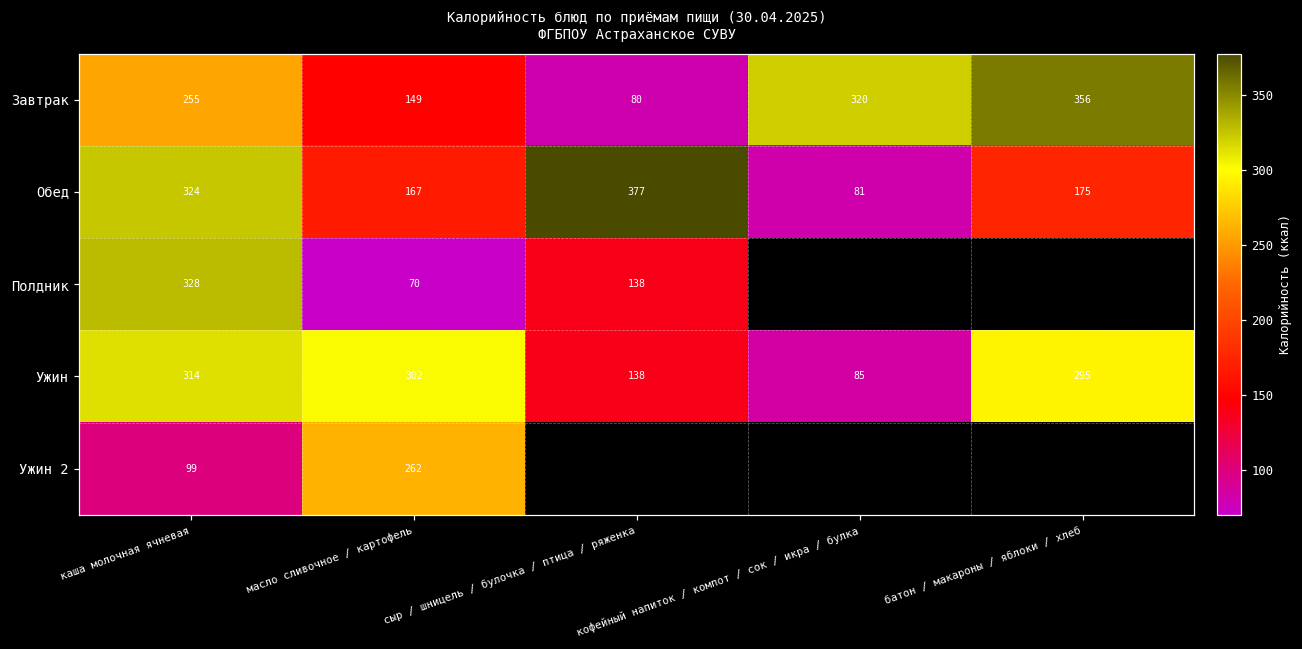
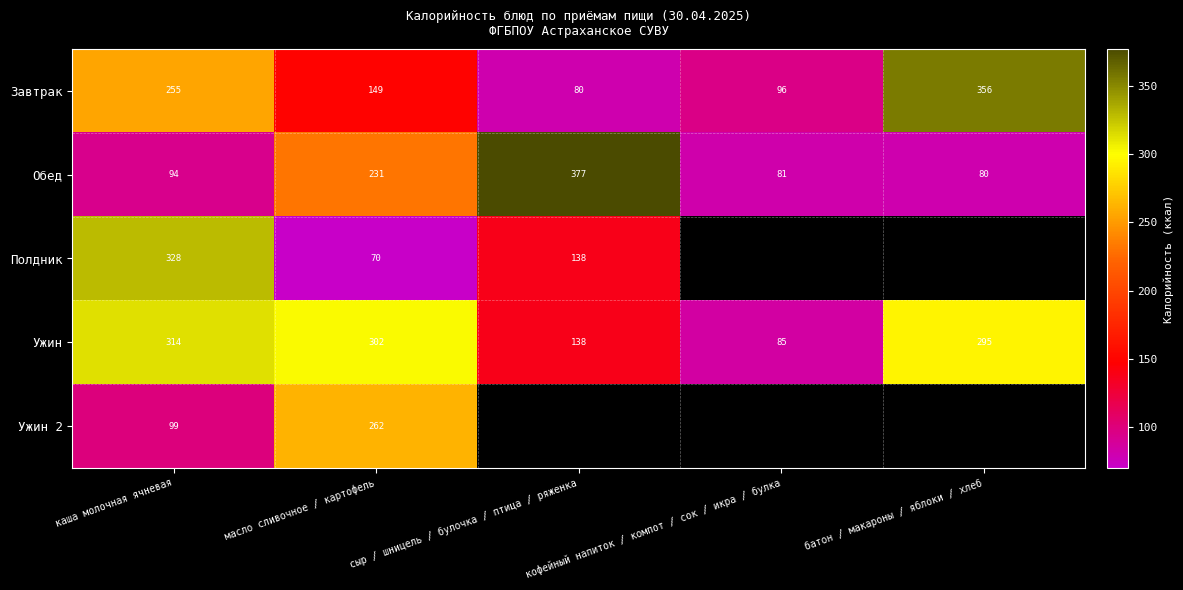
  {
    "Завтрак": {
      "каша молочная ячневая": 255,
      "масло сливочное / картофель": 149,
      "сыр / шницель / булочка / птица / ряженка": 80,
-     "кофейный напиток / компот / сок / икра / булка": 320,
+     "кофейный напиток / компот / сок / икра / булка": 96,
      "батон / макароны / яблоки / хлеб": 356
    },
    "Обед": {
-     "каша молочная ячневая": 324,
-     "масло сливочное / картофель": 167,
+     "каша молочная ячневая": 94,
+     "масло сливочное / картофель": 231,
      "сыр / шницель / булочка / птица / ряженка": 377,
      "кофейный напиток / компот / сок / икра / булка": 81,
-     "батон / макароны / яблоки / хлеб": 175
+     "батон / макароны / яблоки / хлеб": 80
    },
    "Полдник": {
      "каша молочная ячневая": 328,
      "масло сливочное / картофель": 70,
      "сыр / шницель / булочка / птица / ряженка": 138
    },
    "Ужин": {
      "каша молочная ячневая": 314,
      "масло сливочное / картофель": 302,
      "сыр / шницель / булочка / птица / ряженка": 138,
      "кофейный напиток / компот / сок / икра / булка": 85,
      "батон / макароны / яблоки / хлеб": 295
    },
    "Ужин 2": {
      "каша молочная ячневая": 99,
      "масло сливочное / картофель": 262
    }
  }
